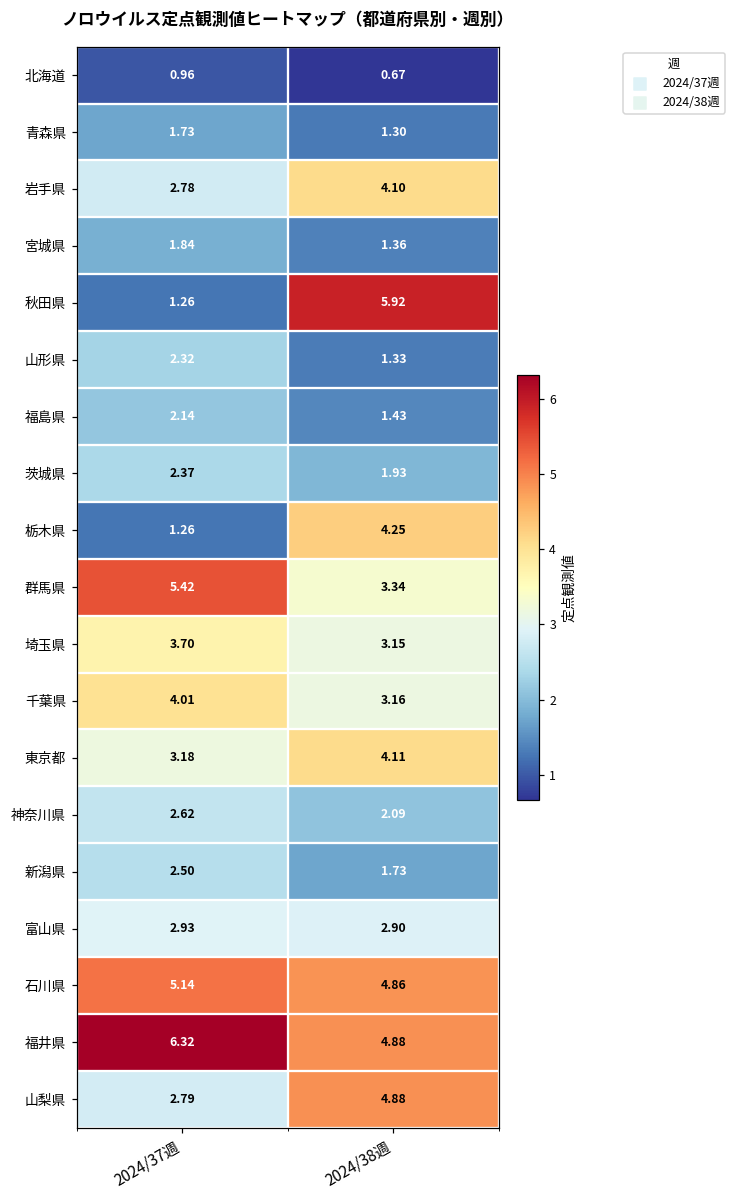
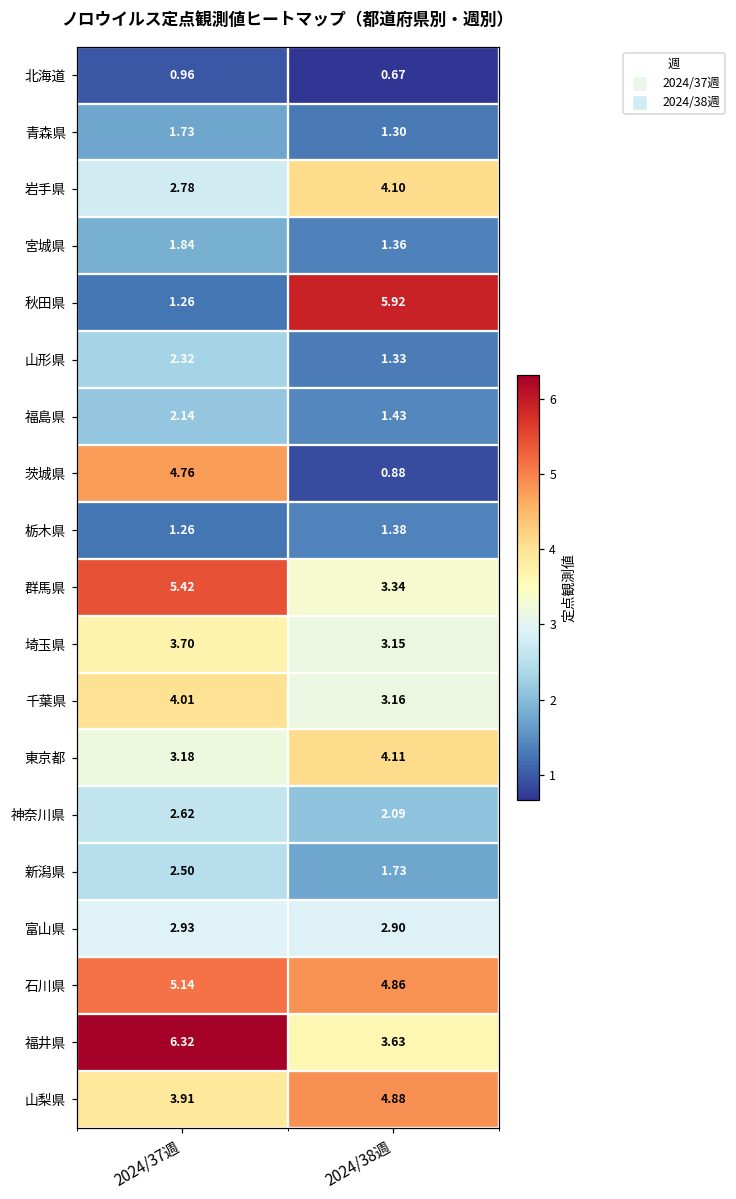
  {
    "北海道": {
      "2024/37週": 0.96,
      "2024/38週": 0.67
    },
    "青森県": {
      "2024/37週": 1.73,
      "2024/38週": 1.30
    },
    "岩手県": {
      "2024/37週": 2.78,
      "2024/38週": 4.10
    },
    "宮城県": {
      "2024/37週": 1.84,
      "2024/38週": 1.36
    },
    "秋田県": {
      "2024/37週": 1.26,
      "2024/38週": 5.92
    },
    "山形県": {
      "2024/37週": 2.32,
      "2024/38週": 1.33
    },
    "福島県": {
      "2024/37週": 2.14,
      "2024/38週": 1.43
    },
    "茨城県": {
-     "2024/37週": 2.37,
-     "2024/38週": 1.93
+     "2024/37週": 4.76,
+     "2024/38週": 0.88
    },
    "栃木県": {
      "2024/37週": 1.26,
-     "2024/38週": 4.25
+     "2024/38週": 1.38
    },
    "群馬県": {
      "2024/37週": 5.42,
      "2024/38週": 3.34
    },
    "埼玉県": {
      "2024/37週": 3.70,
      "2024/38週": 3.15
    },
    "千葉県": {
      "2024/37週": 4.01,
      "2024/38週": 3.16
    },
    "東京都": {
      "2024/37週": 3.18,
      "2024/38週": 4.11
    },
    "神奈川県": {
      "2024/37週": 2.62,
      "2024/38週": 2.09
    },
    "新潟県": {
      "2024/37週": 2.50,
      "2024/38週": 1.73
    },
    "富山県": {
      "2024/37週": 2.93,
      "2024/38週": 2.90
    },
    "石川県": {
      "2024/37週": 5.14,
      "2024/38週": 4.86
    },
    "福井県": {
      "2024/37週": 6.32,
-     "2024/38週": 4.88
+     "2024/38週": 3.63
    },
    "山梨県": {
-     "2024/37週": 2.79,
+     "2024/37週": 3.91,
      "2024/38週": 4.88
    }
  }
